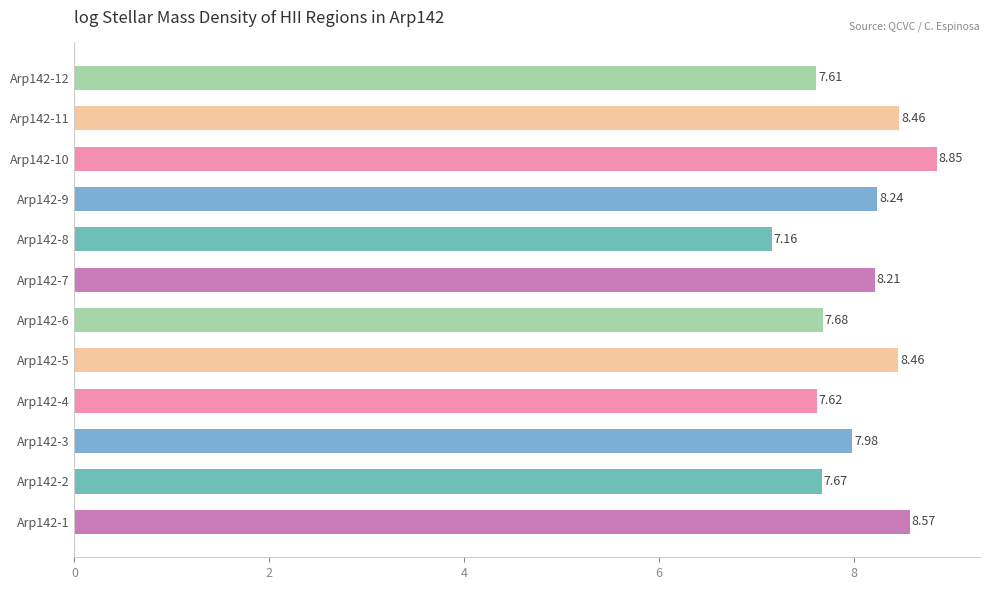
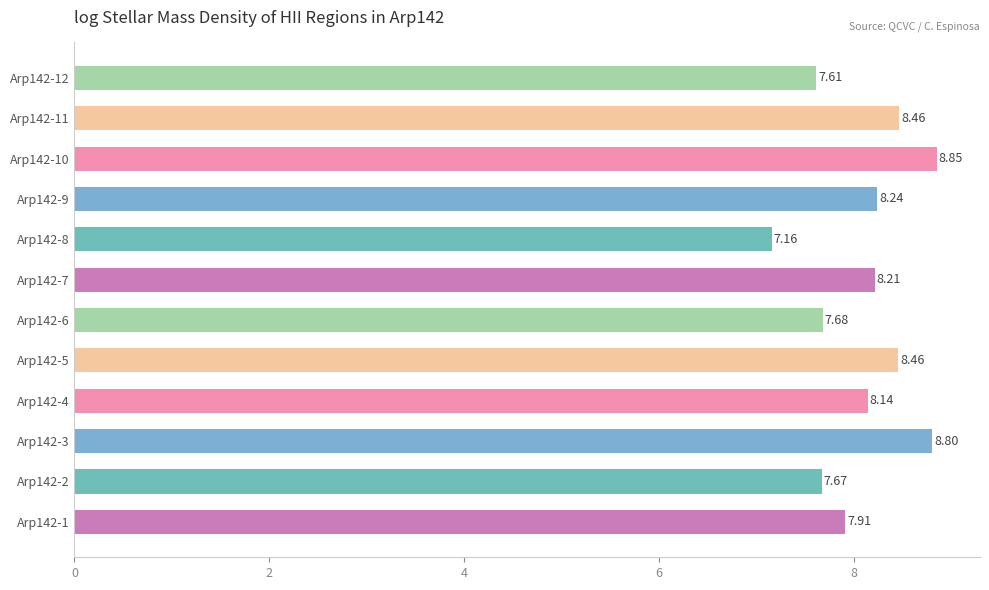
  {
    "Arp142-12": 7.61,
    "Arp142-11": 8.46,
    "Arp142-10": 8.85,
    "Arp142-9": 8.24,
    "Arp142-8": 7.16,
    "Arp142-7": 8.21,
    "Arp142-6": 7.68,
    "Arp142-5": 8.46,
-   "Arp142-4": 7.62,
-   "Arp142-3": 7.98,
+   "Arp142-4": 8.14,
+   "Arp142-3": 8.80,
    "Arp142-2": 7.67,
-   "Arp142-1": 8.57
+   "Arp142-1": 7.91
  }
